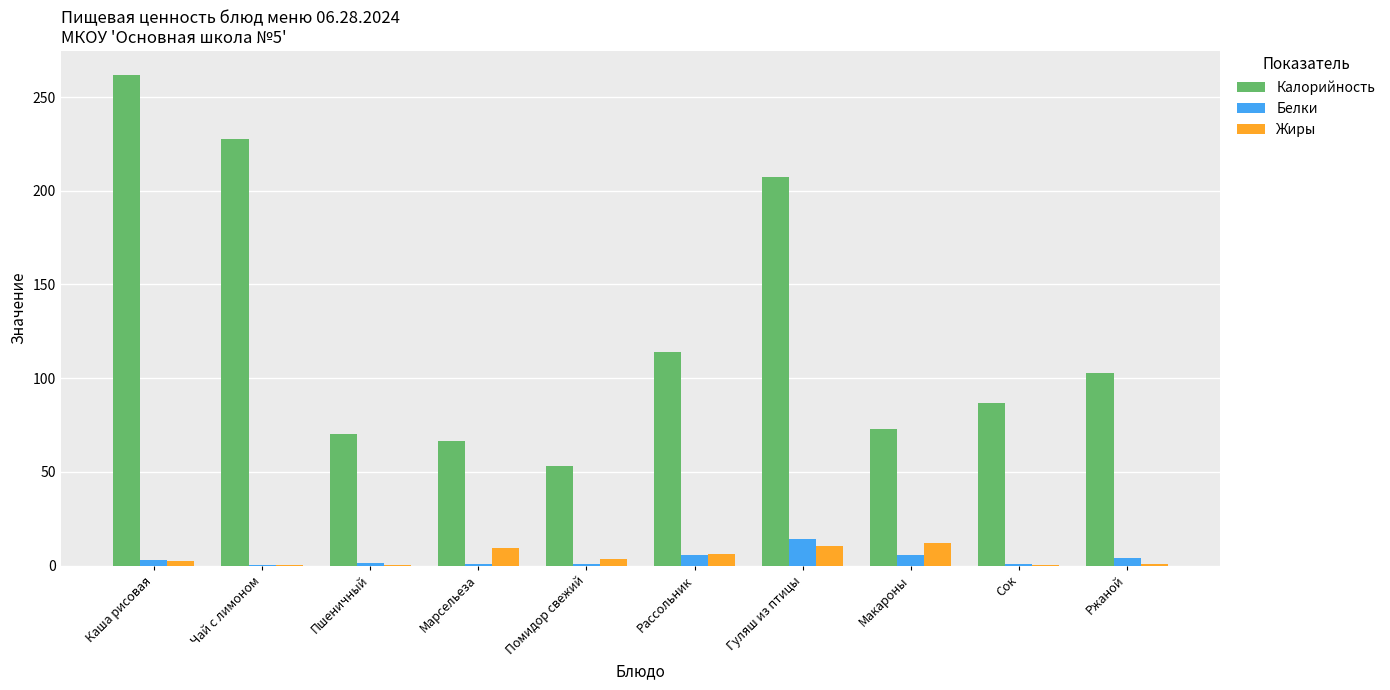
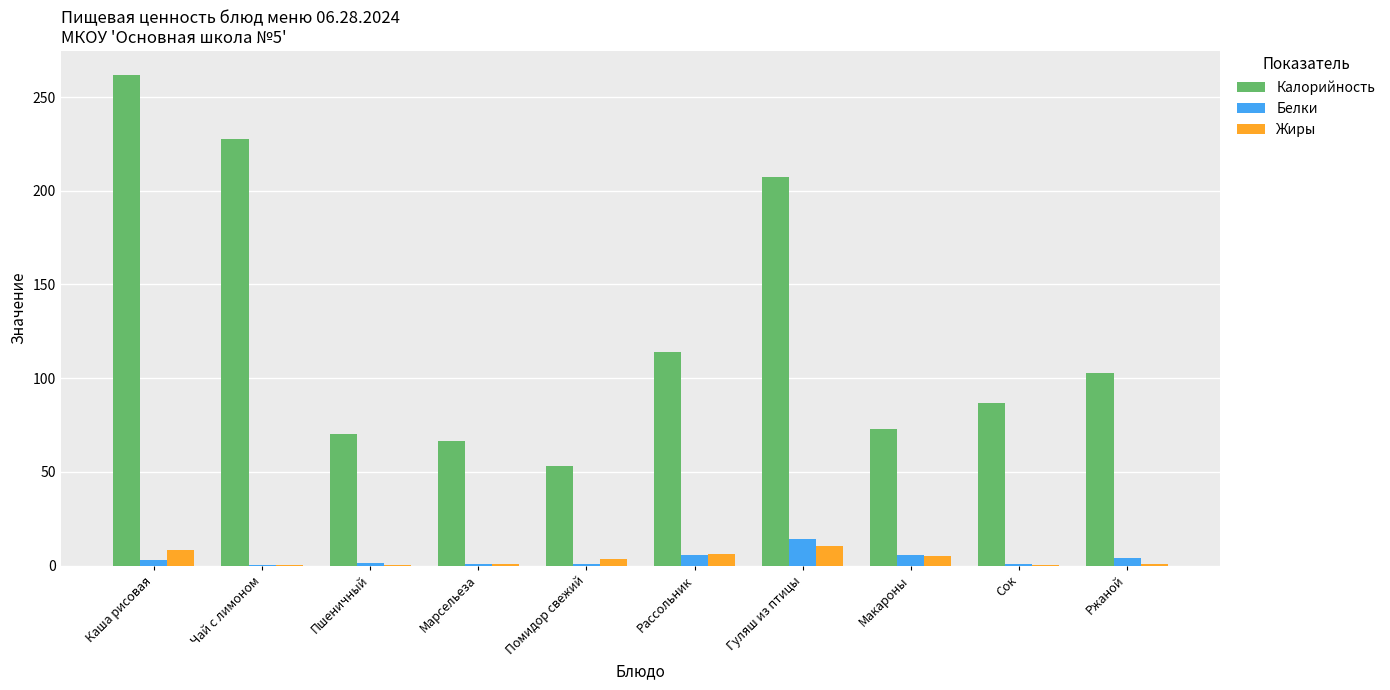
  {
    "Калорийность": {
      "Каша рисовая": 262,
      "Чай с лимоном": 227,
      "Пшеничный": 70,
      "Марсельеза": 67,
      "Помидор свежий": 53,
      "Рассольник": 114,
      "Гуляш из птицы": 207,
      "Макароны": 73,
      "Сок": 87,
      "Ржаной": 103
    },
    "Белки": {
      "Каша рисовая": 3,
      "Пшеничный": 2,
      "Рассольник": 6,
      "Гуляш из птицы": 14,
      "Макароны": 6,
      "Ржаной": 4
    },
    "Жиры": {
-     "Каша рисовая": 3,
-     "Марсельеза": 10,
+     "Каша рисовая": 8,
+     "Марсельеза": 1,
      "Помидор свежий": 4,
      "Рассольник": 6,
      "Гуляш из птицы": 10,
-     "Макароны": 12
+     "Макароны": 5
    }
  }
